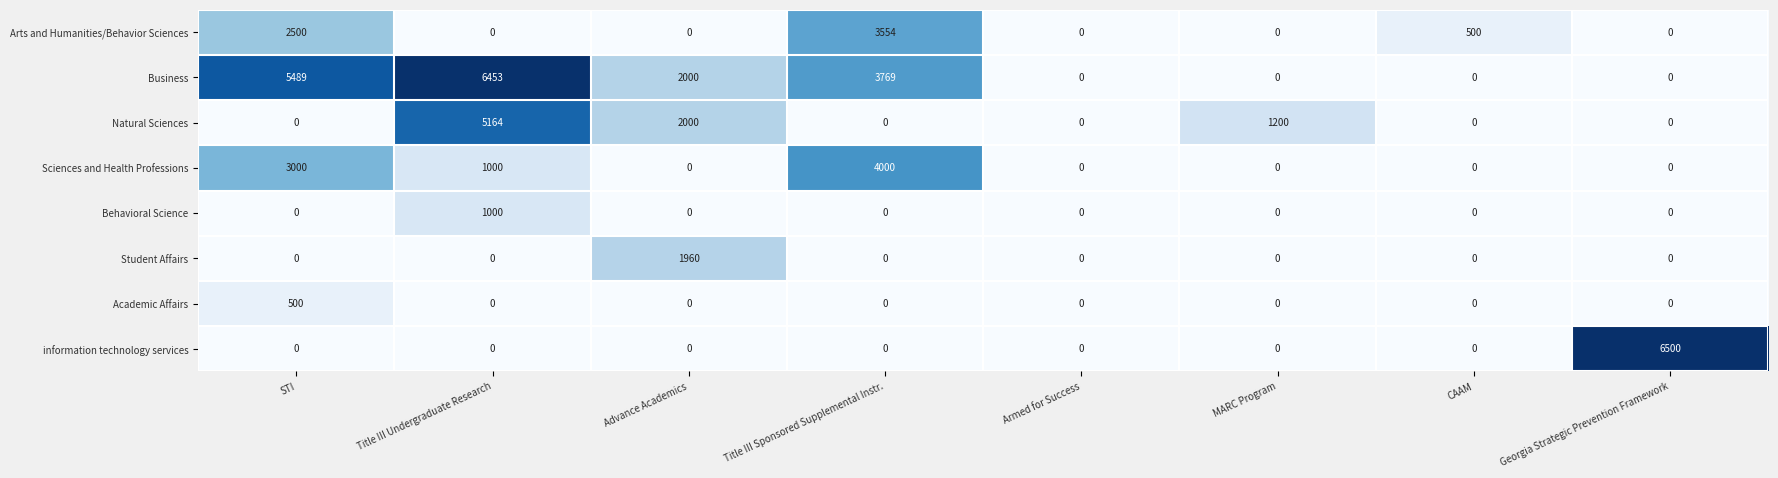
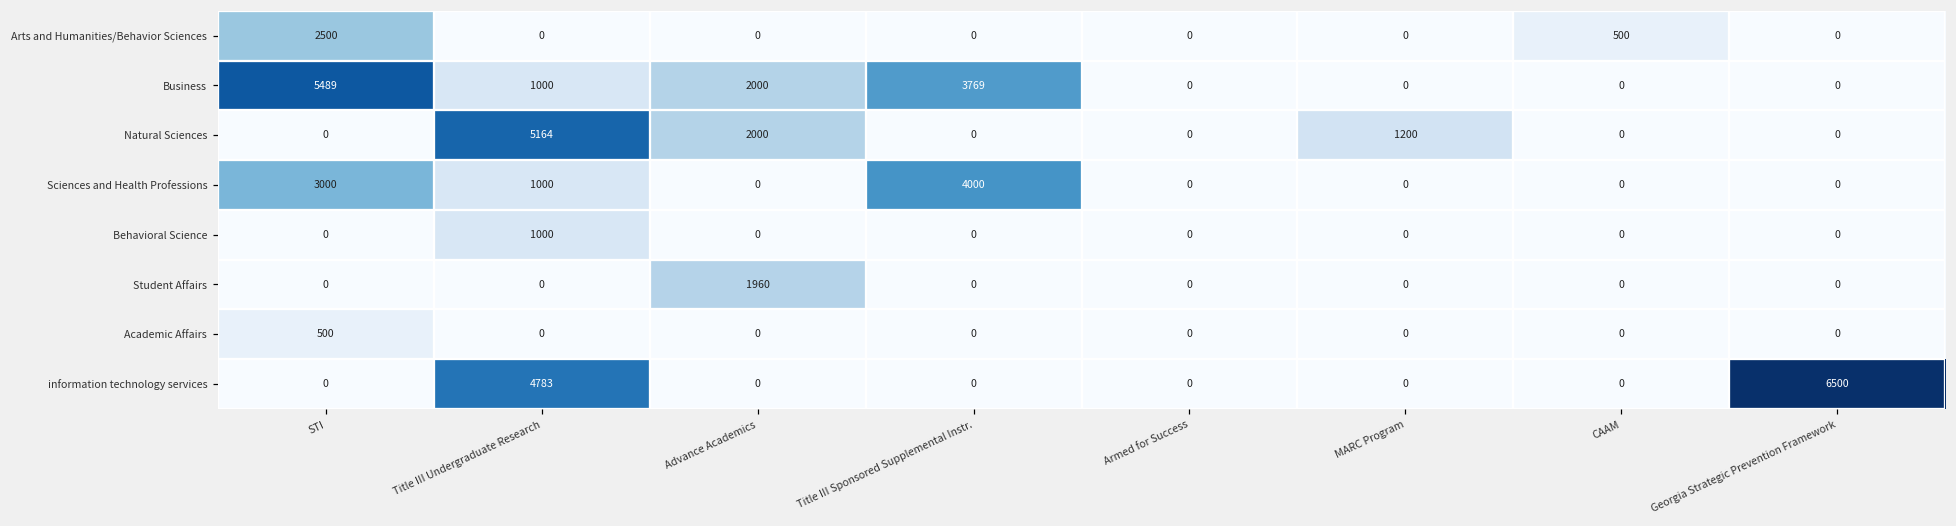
  {
    "Arts and Humanities/Behavior Sciences": {
      "STI": 2500,
      "Title III Undergraduate Research": 0,
      "Advance Academics": 0,
-     "Title III Sponsored Supplemental Instr.": 3554,
+     "Title III Sponsored Supplemental Instr.": 0,
      "Armed for Success": 0,
      "MARC Program": 0,
      "CAAM": 500,
      "Georgia Strategic Prevention Framework": 0
    },
    "Business": {
      "STI": 5489,
-     "Title III Undergraduate Research": 6453,
+     "Title III Undergraduate Research": 1000,
      "Advance Academics": 2000,
      "Title III Sponsored Supplemental Instr.": 3769,
      "Armed for Success": 0,
      "MARC Program": 0,
      "CAAM": 0,
      "Georgia Strategic Prevention Framework": 0
    },
    "Natural Sciences": {
      "STI": 0,
      "Title III Undergraduate Research": 5164,
      "Advance Academics": 2000,
      "Title III Sponsored Supplemental Instr.": 0,
      "Armed for Success": 0,
      "MARC Program": 1200,
      "CAAM": 0,
      "Georgia Strategic Prevention Framework": 0
    },
    "Sciences and Health Professions": {
      "STI": 3000,
      "Title III Undergraduate Research": 1000,
      "Advance Academics": 0,
      "Title III Sponsored Supplemental Instr.": 4000,
      "Armed for Success": 0,
      "MARC Program": 0,
      "CAAM": 0,
      "Georgia Strategic Prevention Framework": 0
    },
    "Behavioral Science": {
      "STI": 0,
      "Title III Undergraduate Research": 1000,
      "Advance Academics": 0,
      "Title III Sponsored Supplemental Instr.": 0,
      "Armed for Success": 0,
      "MARC Program": 0,
      "CAAM": 0,
      "Georgia Strategic Prevention Framework": 0
    },
    "Student Affairs": {
      "STI": 0,
      "Title III Undergraduate Research": 0,
      "Advance Academics": 1960,
      "Title III Sponsored Supplemental Instr.": 0,
      "Armed for Success": 0,
      "MARC Program": 0,
      "CAAM": 0,
      "Georgia Strategic Prevention Framework": 0
    },
    "Academic Affairs": {
      "STI": 500,
      "Title III Undergraduate Research": 0,
      "Advance Academics": 0,
      "Title III Sponsored Supplemental Instr.": 0,
      "Armed for Success": 0,
      "MARC Program": 0,
      "CAAM": 0,
      "Georgia Strategic Prevention Framework": 0
    },
    "information technology services": {
      "STI": 0,
-     "Title III Undergraduate Research": 0,
+     "Title III Undergraduate Research": 4783,
      "Advance Academics": 0,
      "Title III Sponsored Supplemental Instr.": 0,
      "Armed for Success": 0,
      "MARC Program": 0,
      "CAAM": 0,
      "Georgia Strategic Prevention Framework": 6500
    }
  }
